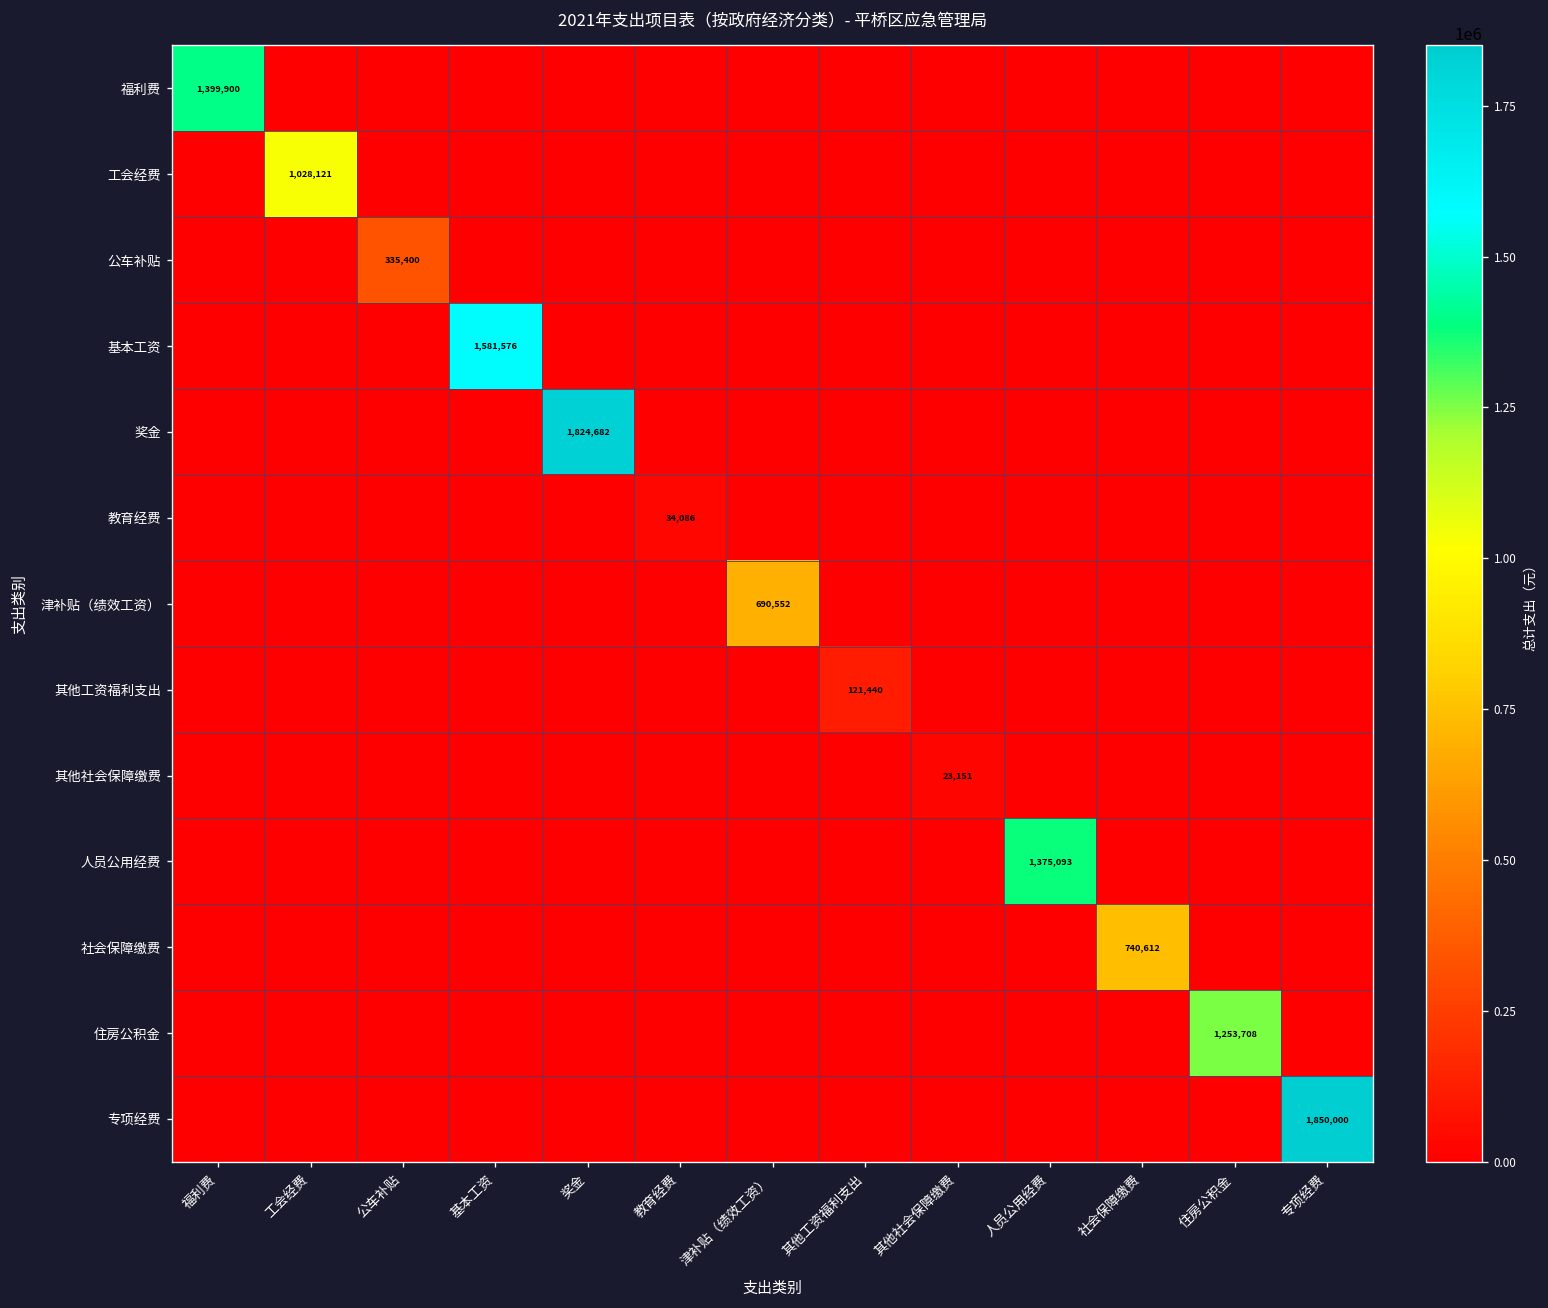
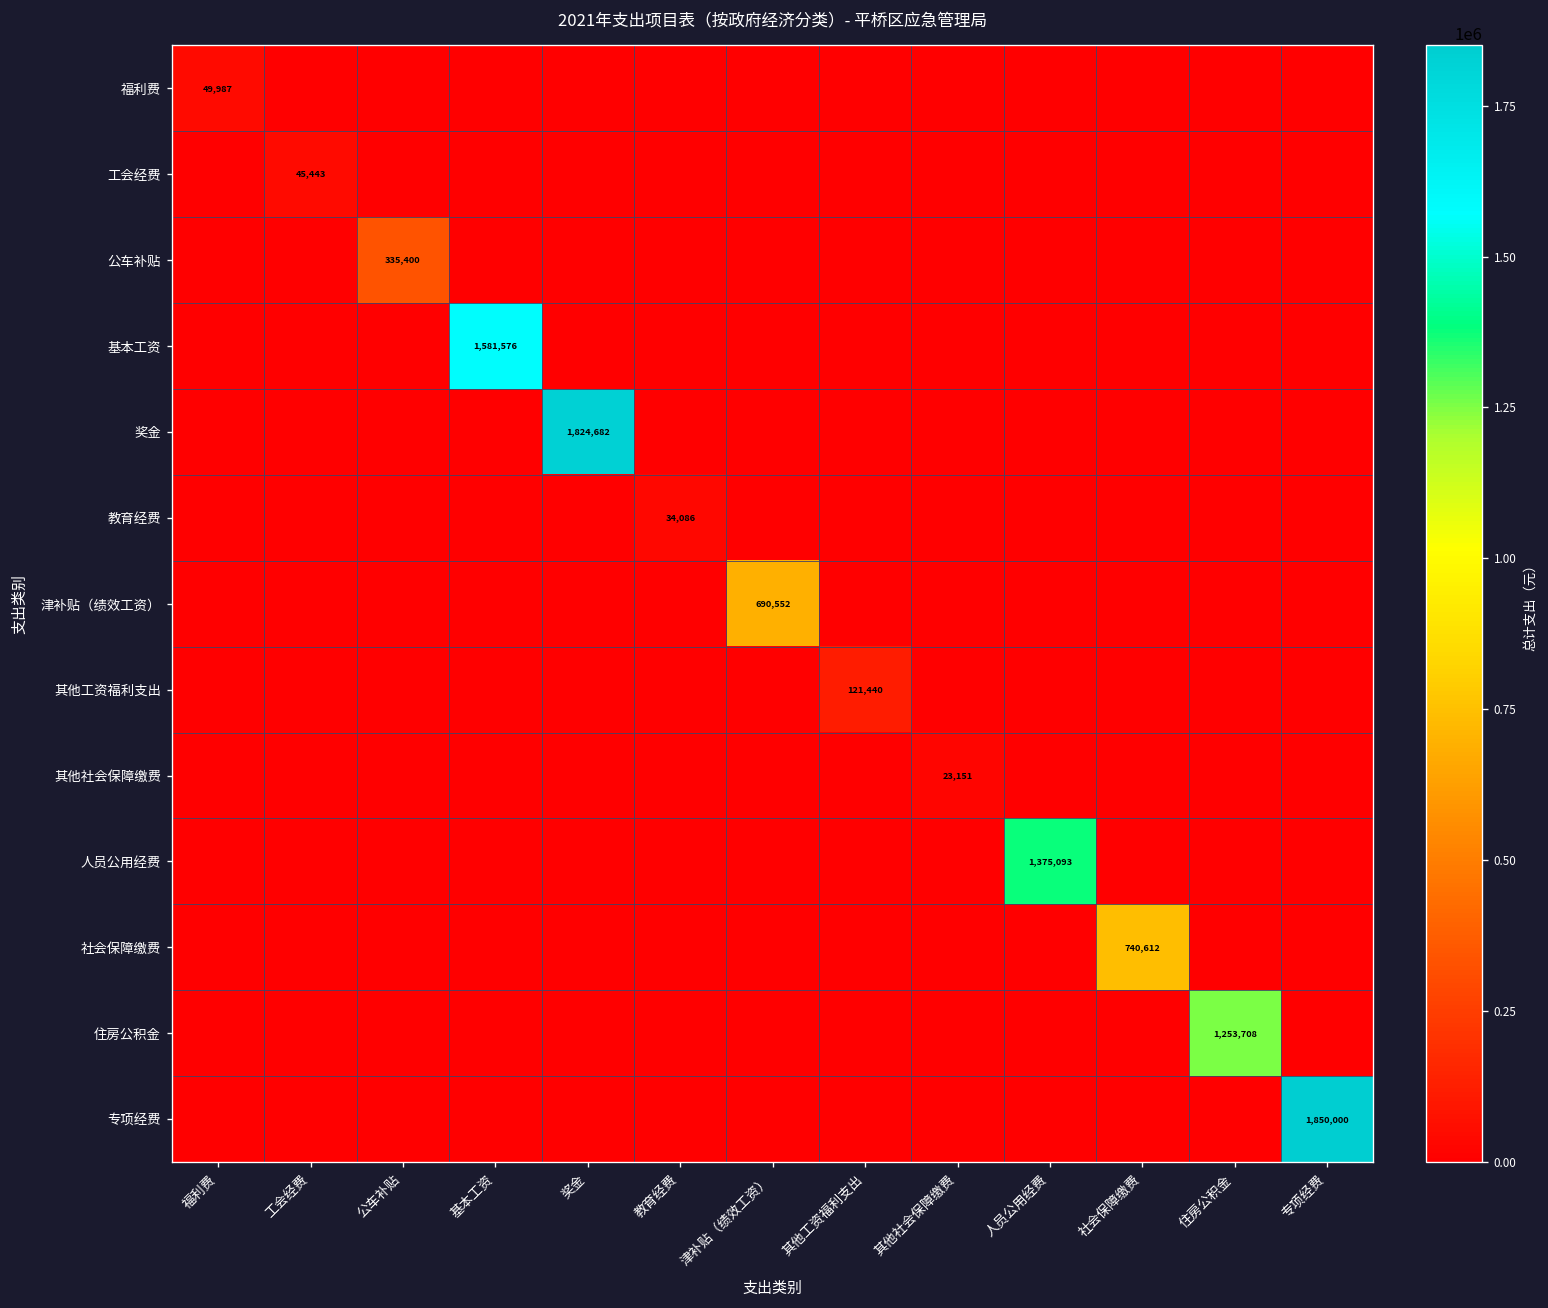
  {
    "福利费": {
-     "福利费": "1,399,900"
+     "福利费": "49,987"
    },
    "工会经费": {
-     "工会经费": "1,028,121"
+     "工会经费": "45,443"
    },
    "公车补贴": {
      "公车补贴": "335,400"
    },
    "基本工资": {
      "基本工资": "1,581,576"
    },
    "奖金": {
      "奖金": "1,824,682"
    },
    "教育经费": {
      "教育经费": "34,086"
    },
    "津补贴（绩效工资）": {
      "津补贴（绩效工资）": "690,552"
    },
    "其他工资福利支出": {
      "其他工资福利支出": "121,440"
    },
    "其他社会保障缴费": {
      "其他社会保障缴费": "23,151"
    },
    "人员公用经费": {
      "人员公用经费": "1,375,093"
    },
    "社会保障缴费": {
      "社会保障缴费": "740,612"
    },
    "住房公积金": {
      "住房公积金": "1,253,708"
    },
    "专项经费": {
      "专项经费": "1,850,000"
    }
  }
